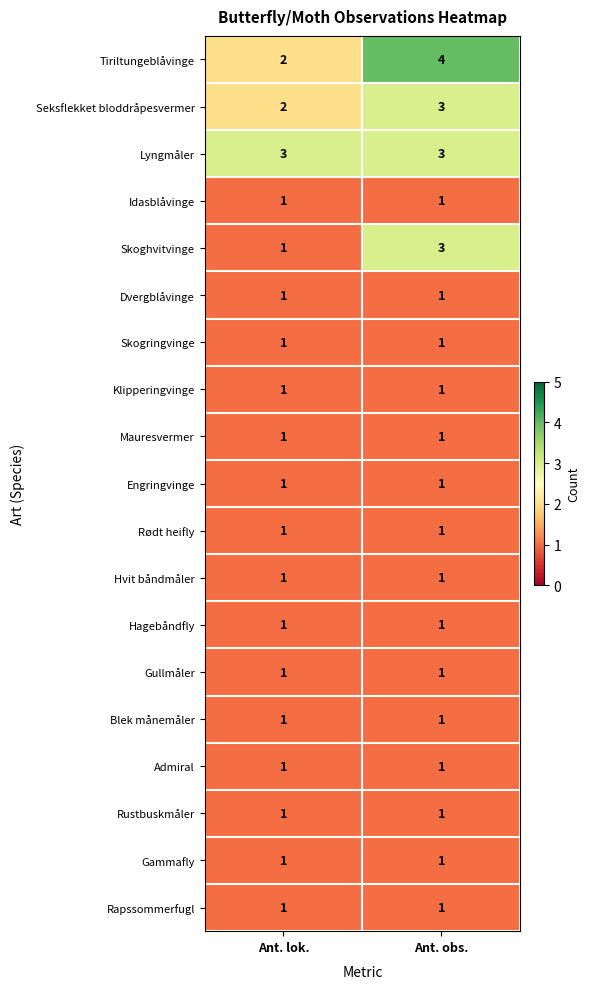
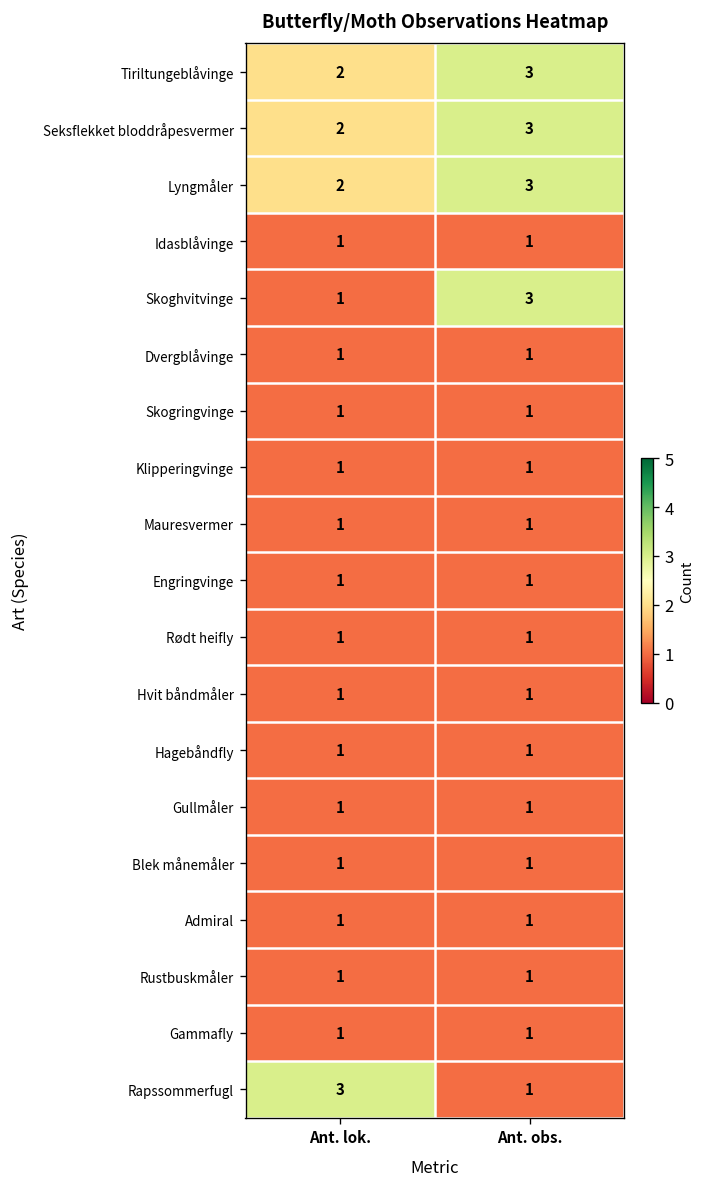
  {
    "Tiriltungeblåvinge": {
      "Ant. lok.": 2,
-     "Ant. obs.": 4
+     "Ant. obs.": 3
    },
    "Seksflekket bloddråpesvermer": {
      "Ant. lok.": 2,
      "Ant. obs.": 3
    },
    "Lyngmåler": {
-     "Ant. lok.": 3,
+     "Ant. lok.": 2,
      "Ant. obs.": 3
    },
    "Idasblåvinge": {
      "Ant. lok.": 1,
      "Ant. obs.": 1
    },
    "Skoghvitvinge": {
      "Ant. lok.": 1,
      "Ant. obs.": 3
    },
    "Dvergblåvinge": {
      "Ant. lok.": 1,
      "Ant. obs.": 1
    },
    "Skogringvinge": {
      "Ant. lok.": 1,
      "Ant. obs.": 1
    },
    "Klipperingvinge": {
      "Ant. lok.": 1,
      "Ant. obs.": 1
    },
    "Mauresvermer": {
      "Ant. lok.": 1,
      "Ant. obs.": 1
    },
    "Engringvinge": {
      "Ant. lok.": 1,
      "Ant. obs.": 1
    },
    "Rødt heifly": {
      "Ant. lok.": 1,
      "Ant. obs.": 1
    },
    "Hvit båndmåler": {
      "Ant. lok.": 1,
      "Ant. obs.": 1
    },
    "Hagebåndfly": {
      "Ant. lok.": 1,
      "Ant. obs.": 1
    },
    "Gullmåler": {
      "Ant. lok.": 1,
      "Ant. obs.": 1
    },
    "Blek månemåler": {
      "Ant. lok.": 1,
      "Ant. obs.": 1
    },
    "Admiral": {
      "Ant. lok.": 1,
      "Ant. obs.": 1
    },
    "Rustbuskmåler": {
      "Ant. lok.": 1,
      "Ant. obs.": 1
    },
    "Gammafly": {
      "Ant. lok.": 1,
      "Ant. obs.": 1
    },
    "Rapssommerfugl": {
-     "Ant. lok.": 1,
+     "Ant. lok.": 3,
      "Ant. obs.": 1
    }
  }
